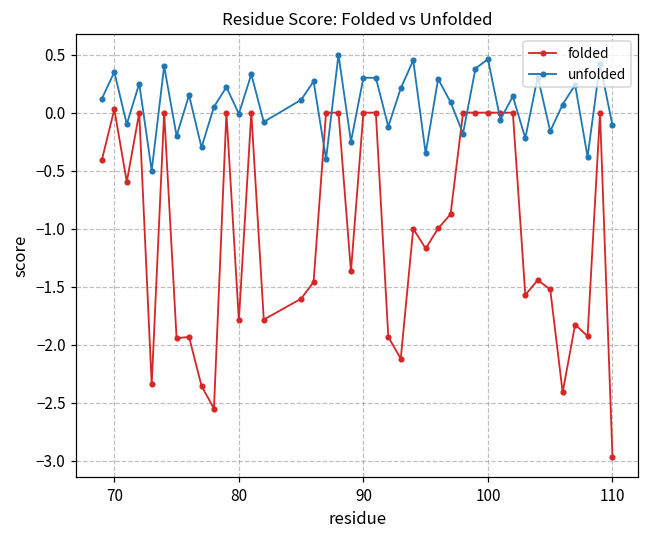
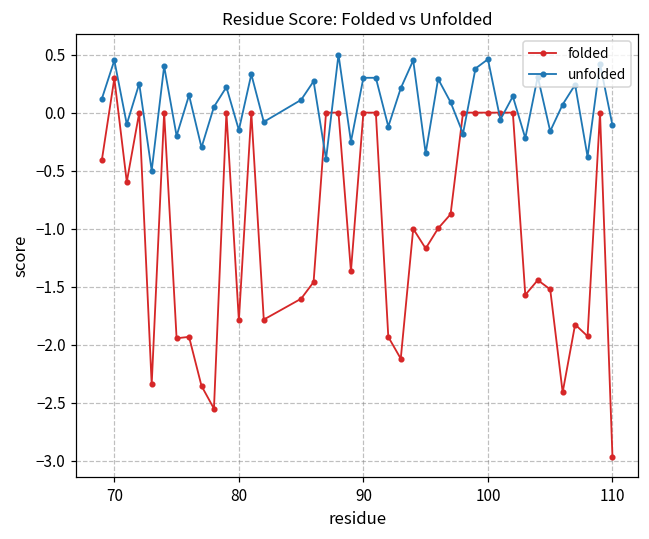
  {
    "folded": {
-     "70": 0.03,
+     "70": 0.29,
      "80": -1.79,
      "90": 0.00,
      "100": 0.00,
      "110": -2.97
    },
    "unfolded": {
-     "70": 0.35,
-     "80": -0.01,
+     "70": 0.45,
+     "80": -0.15,
      "90": 0.30,
      "100": 0.46,
      "110": -0.11
    }
  }
